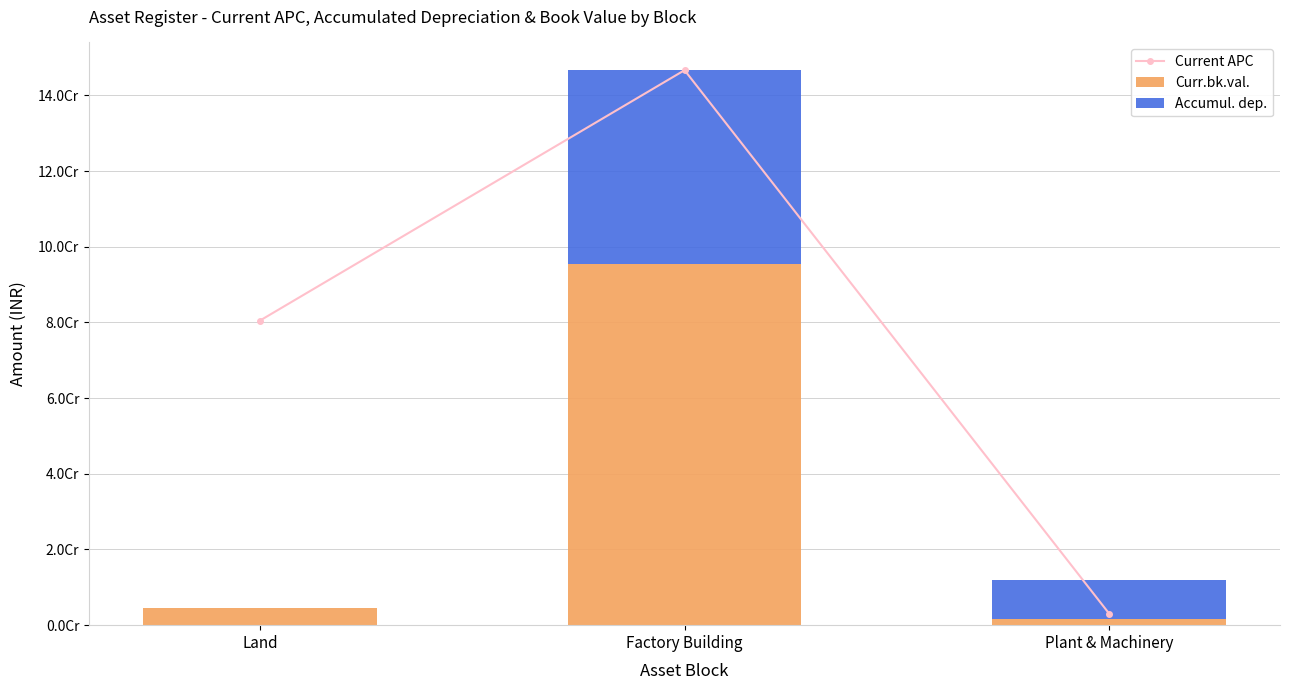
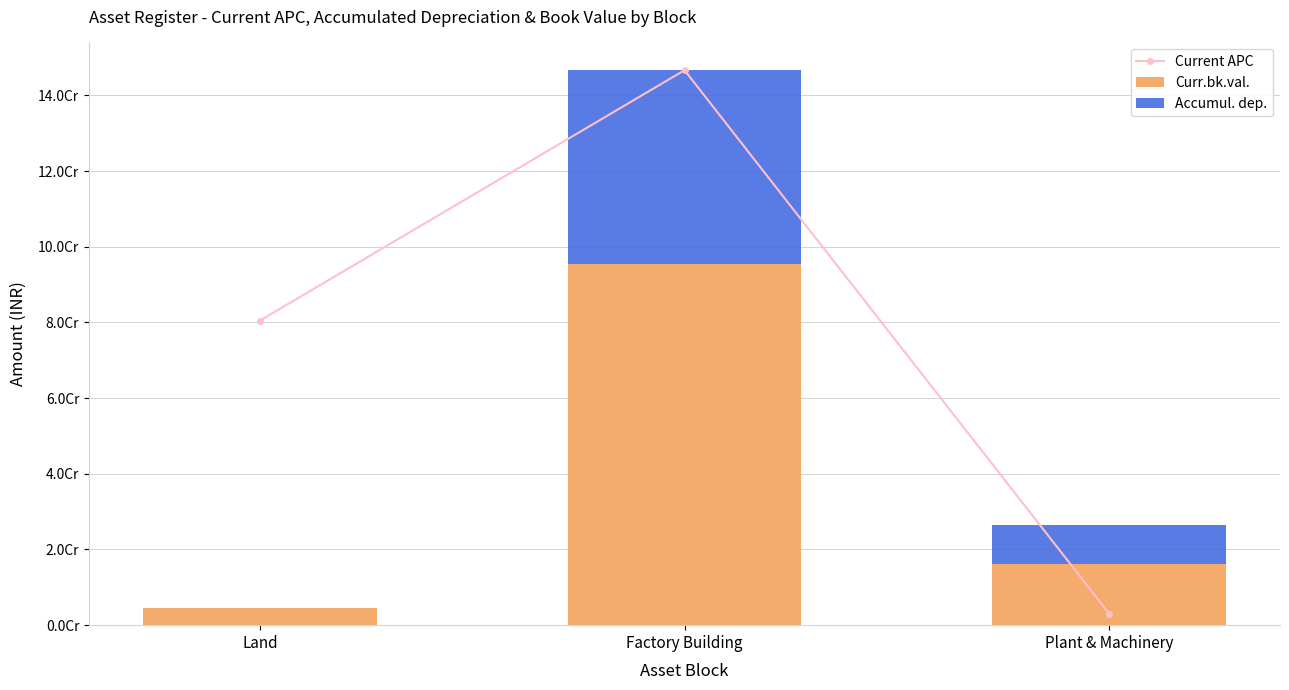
  {
    "Curr.bk.val.": {
      "Land": "0.4Cr",
      "Factory Building": "9.6Cr",
-     "Plant & Machinery": "0.2Cr"
+     "Plant & Machinery": "1.6Cr"
    },
    "Current APC": {
      "Land": "8.0Cr",
      "Factory Building": "14.7Cr",
      "Plant & Machinery": "0.3Cr"
    },
    "Accumul. dep.": {
      "Land": "0.0Cr",
      "Factory Building": "5.1Cr",
      "Plant & Machinery": "1.0Cr"
    }
  }
